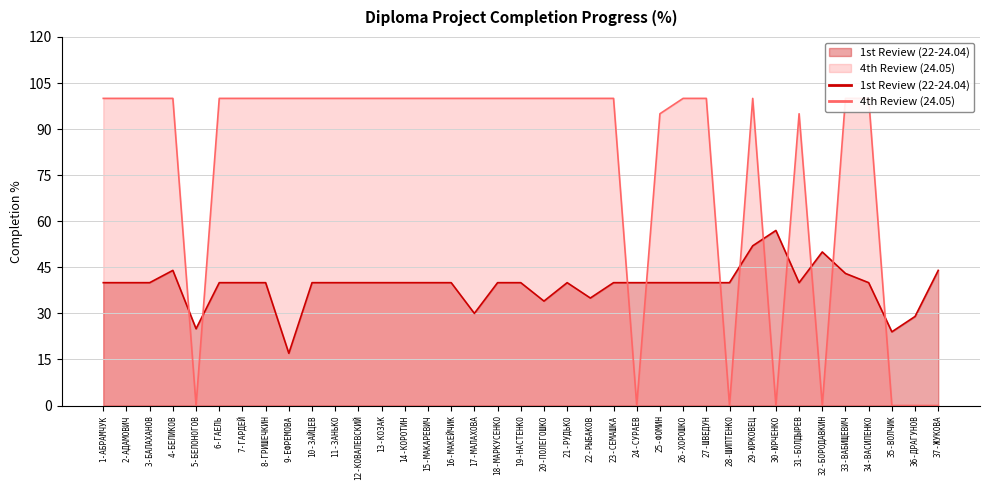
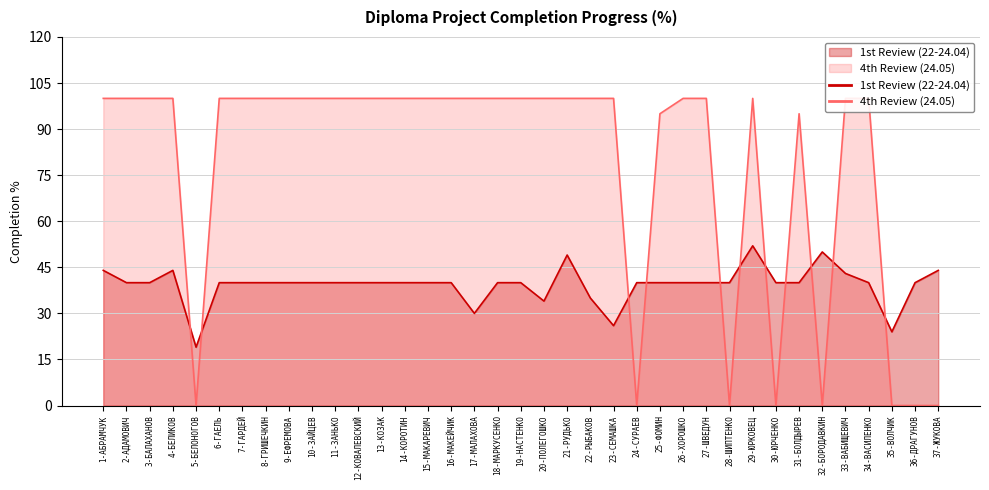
  {
    "1st Review (22-24.04)": {
-     "1-АБРАМЧУК": 40,
+     "1-АБРАМЧУК": 44,
      "2-АДАМОВИЧ": 40,
      "3-БАЛАХАНОВ": 40,
      "4-БЕЛИКОВ": 44,
-     "5-БЕЛОНОГОВ": 25,
+     "5-БЕЛОНОГОВ": 19,
      "6-ГАЕЛЬ": 40,
      "7-ГАРДЕЙ": 40,
      "8-ГРИШЕЧКИН": 40,
-     "9-ЕФРЕМОВА": 17,
+     "9-ЕФРЕМОВА": 40,
      "10-ЗАЙЦЕВ": 40,
      "11-ЗАНЬКО": 40,
      "12-КОВАЛЕВСКИЙ": 40,
      "13-КОЗАК": 40,
      "14-КОРОТИН": 40,
      "15-МАКАРЕВИЧ": 40,
      "16-МАКЕЙЧИК": 40,
      "17-МАЛАХОВА": 30,
      "18-МАРКУСЕНКО": 40,
      "19-НАСТЕНКО": 40,
      "20-ПОЛЕГОШКО": 34,
-     "21-РУДЬКО": 40,
+     "21-РУДЬКО": 49,
      "22-РЫБАКОВ": 35,
-     "23-СЕМАШКА": 40,
+     "23-СЕМАШКА": 26,
      "24-СУРАЕВ": 40,
      "25-ФОМИН": 40,
      "26-ХОРОШКО": 40,
      "27-ШВЕДУН": 40,
      "28-ШИПТЕНКО": 40,
      "29-ЮРКОВЕЦ": 52,
-     "30-ЮРЧЕНКО": 57,
+     "30-ЮРЧЕНКО": 40,
      "31-БОЛДЫРЕВ": 40,
      "32-БОРОДАВКИН": 50,
      "33-ВАБИЩЕВИЧ": 43,
      "34-ВАСИЛЕНКО": 40,
      "35-ВОЛЧИК": 24,
-     "36-ДРАГУНОВ": 29,
+     "36-ДРАГУНОВ": 40,
      "37-ЖУКОВА": 44
    },
    "4th Review (24.05)": {
      "1-АБРАМЧУК": 100,
      "2-АДАМОВИЧ": 100,
      "3-БАЛАХАНОВ": 100,
      "4-БЕЛИКОВ": 100,
      "5-БЕЛОНОГОВ": 0,
      "6-ГАЕЛЬ": 100,
      "7-ГАРДЕЙ": 100,
      "8-ГРИШЕЧКИН": 100,
      "9-ЕФРЕМОВА": 100,
      "10-ЗАЙЦЕВ": 100,
      "11-ЗАНЬКО": 100,
      "12-КОВАЛЕВСКИЙ": 100,
      "13-КОЗАК": 100,
      "14-КОРОТИН": 100,
      "15-МАКАРЕВИЧ": 100,
      "16-МАКЕЙЧИК": 100,
      "17-МАЛАХОВА": 100,
      "18-МАРКУСЕНКО": 100,
      "19-НАСТЕНКО": 100,
      "20-ПОЛЕГОШКО": 100,
      "21-РУДЬКО": 100,
      "22-РЫБАКОВ": 100,
      "23-СЕМАШКА": 100,
      "24-СУРАЕВ": 0,
      "25-ФОМИН": 95,
      "26-ХОРОШКО": 100,
      "27-ШВЕДУН": 100,
      "28-ШИПТЕНКО": 0,
      "29-ЮРКОВЕЦ": 100,
      "30-ЮРЧЕНКО": 0,
      "31-БОЛДЫРЕВ": 95,
      "32-БОРОДАВКИН": 0,
      "35-ВОЛЧИК": 0,
      "36-ДРАГУНОВ": 0,
      "37-ЖУКОВА": 0
    }
  }
